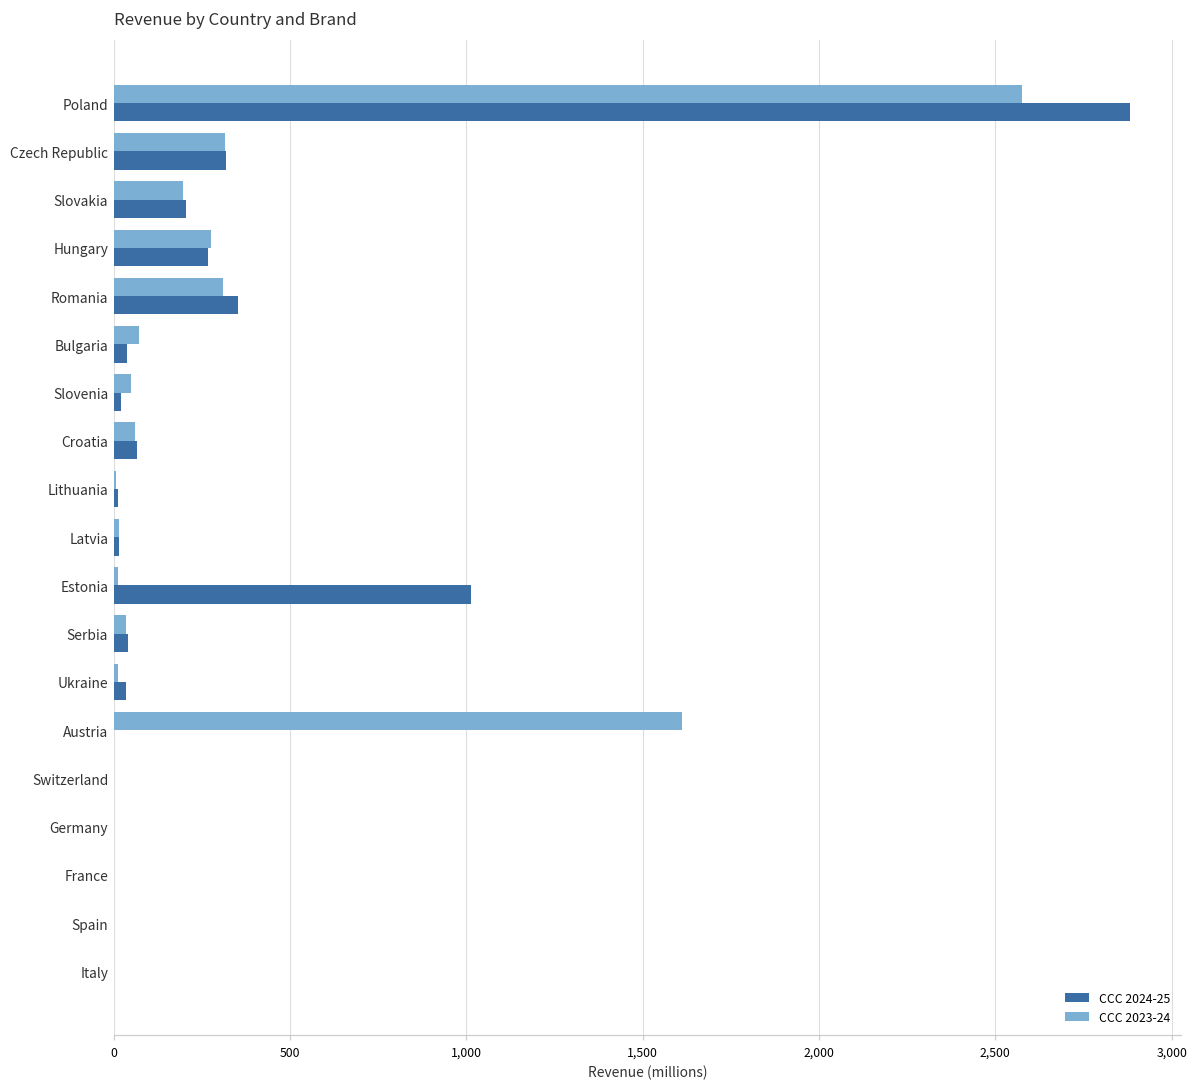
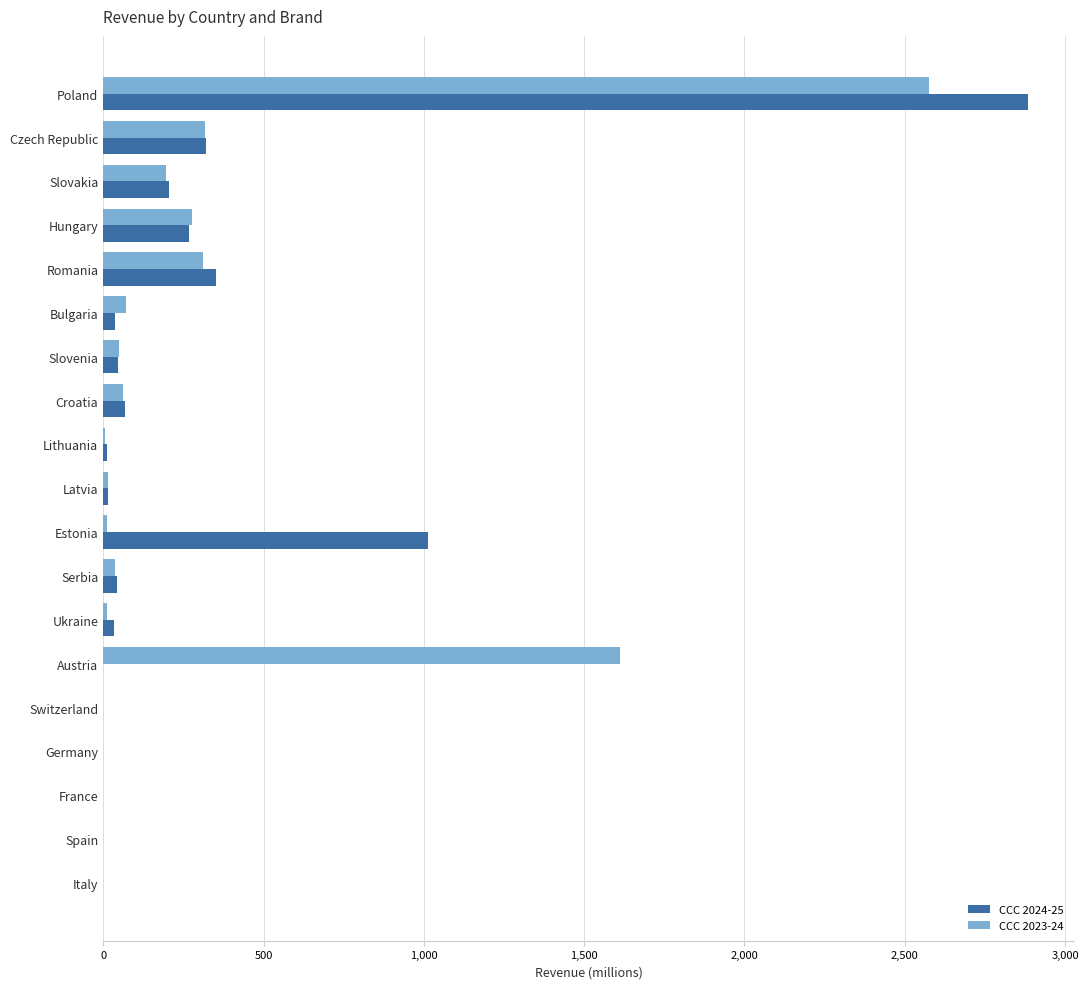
  {
    "CCC 2024-25": {
      "Poland": "2,880",
      "Czech Republic": "320",
      "Slovakia": "200",
      "Hungary": "270",
      "Romania": "350",
      "Bulgaria": "40",
-     "Slovenia": "20",
+     "Slovenia": "50",
      "Croatia": "70",
      "Lithuania": "10",
      "Latvia": "10",
      "Estonia": "1,010",
      "Serbia": "40",
      "Ukraine": "30",
      "Austria": "0",
      "Switzerland": "0",
      "Germany": "0",
      "France": "0",
      "Spain": "0",
      "Italy": "0"
    },
    "CCC 2023-24": {
      "Poland": "2,580",
      "Czech Republic": "320",
      "Slovakia": "200",
      "Hungary": "280",
      "Romania": "310",
      "Bulgaria": "70",
      "Slovenia": "50",
      "Croatia": "60",
      "Latvia": "20",
      "Estonia": "10",
      "Serbia": "40",
      "Ukraine": "10",
      "Austria": "1,610",
      "Switzerland": "0",
      "Germany": "0",
      "France": "0",
      "Spain": "0",
      "Italy": "0"
    }
  }
